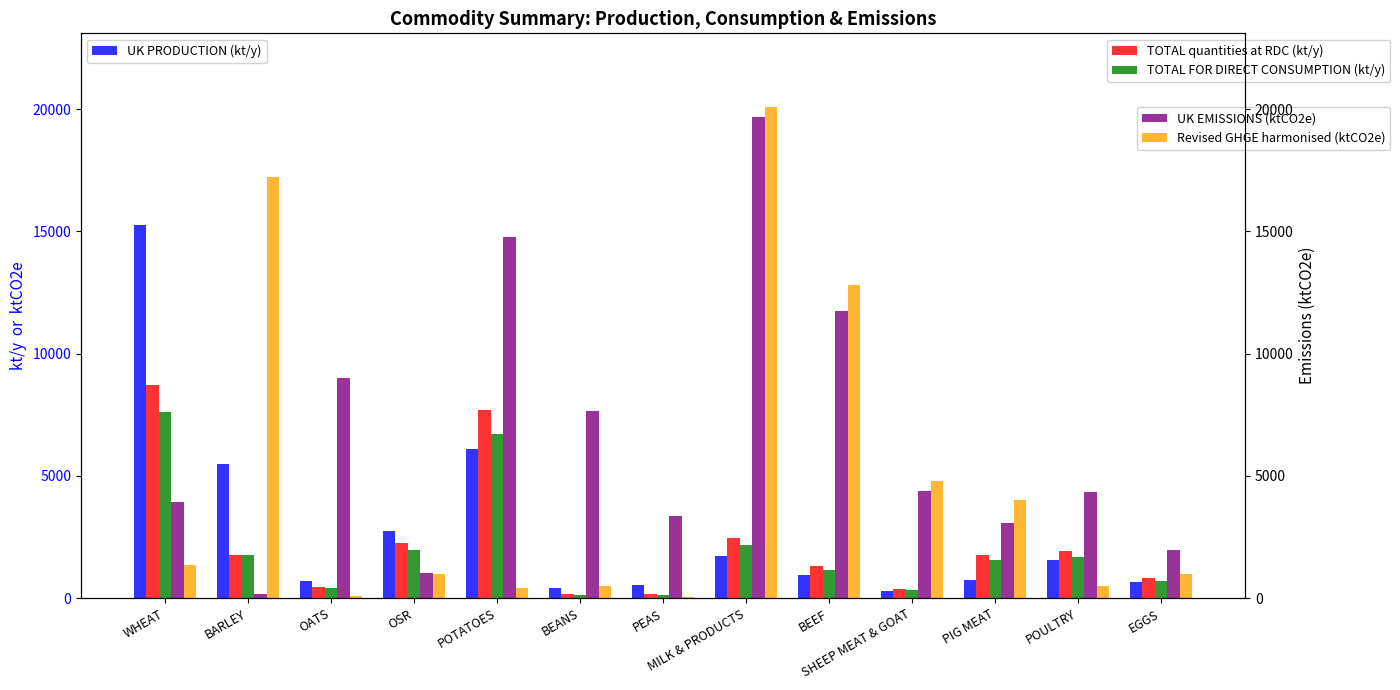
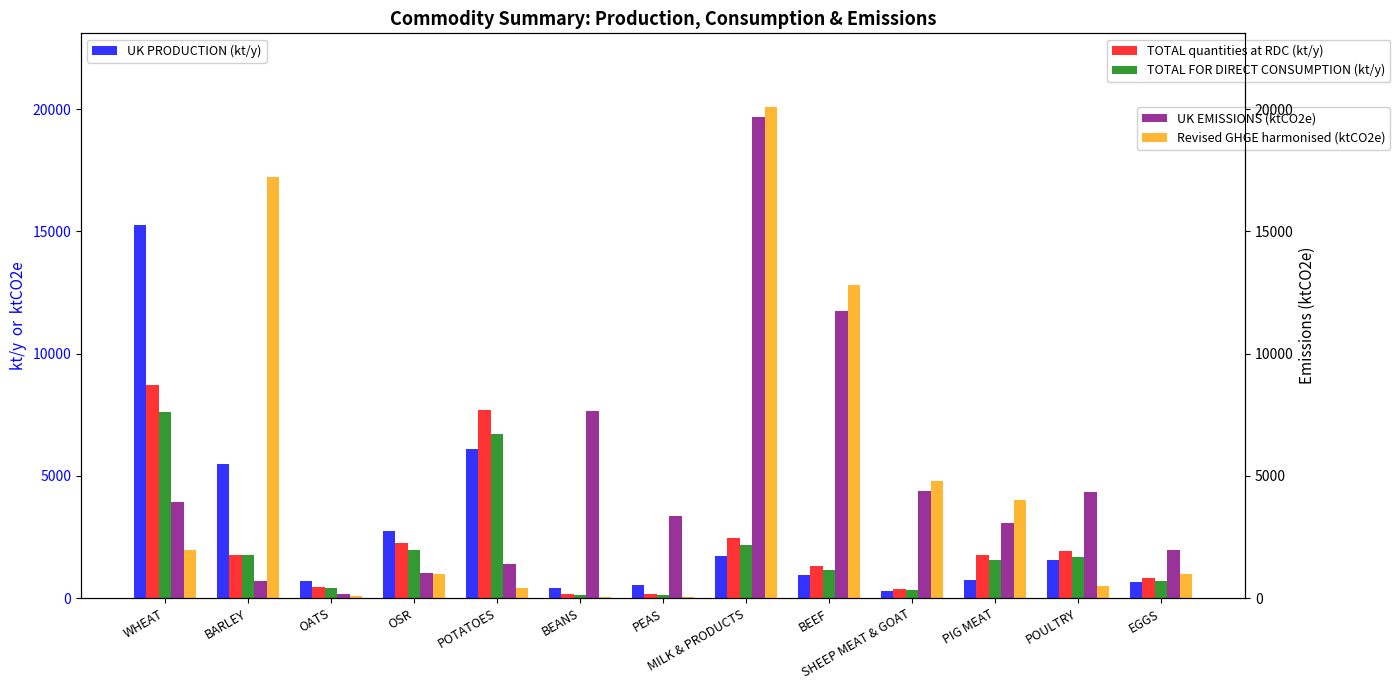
  {
    "UK EMISSIONS (ktCO2e)": {
      "WHEAT": 3900,
-     "BARLEY": 200,
-     "OATS": 9000,
+     "BARLEY": 700,
+     "OATS": 200,
      "OSR": 1000,
-     "POTATOES": 14700,
+     "POTATOES": 1400,
      "BEANS": 7600,
      "PEAS": 3400,
      "MILK & PRODUCTS": 19700,
      "BEEF": 11800,
      "SHEEP MEAT & GOAT": 4400,
      "PIG MEAT": 3100,
      "POULTRY": 4300,
      "EGGS": 2000
    },
    "Revised GHGE harmonised (ktCO2e)": {
-     "WHEAT": 1300,
+     "WHEAT": 2000,
      "BARLEY": 17200,
      "OSR": 1000,
      "POTATOES": 400,
-     "BEANS": 500,
+     "BEANS": 0,
      "MILK & PRODUCTS": 20100,
      "BEEF": 12800,
      "SHEEP MEAT & GOAT": 4800,
      "PIG MEAT": 4000,
      "POULTRY": 500,
      "EGGS": 1000
    }
  }
